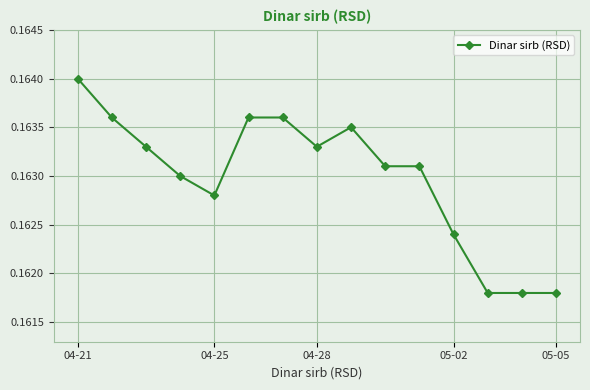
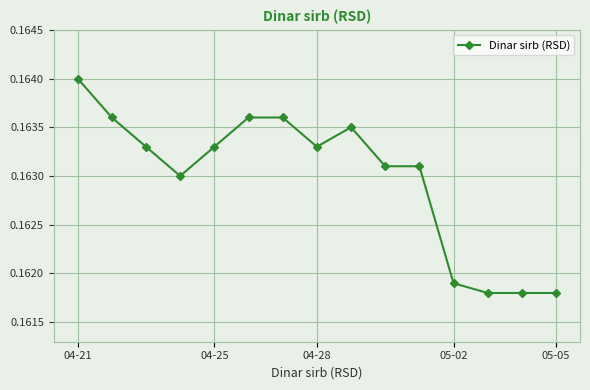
  {
    "04-21": 0.1640,
-   "04-25": 0.1628,
+   "04-25": 0.1633,
    "04-28": 0.1633,
-   "05-02": 0.1624,
+   "05-02": 0.1619,
    "05-05": 0.1618
  }
